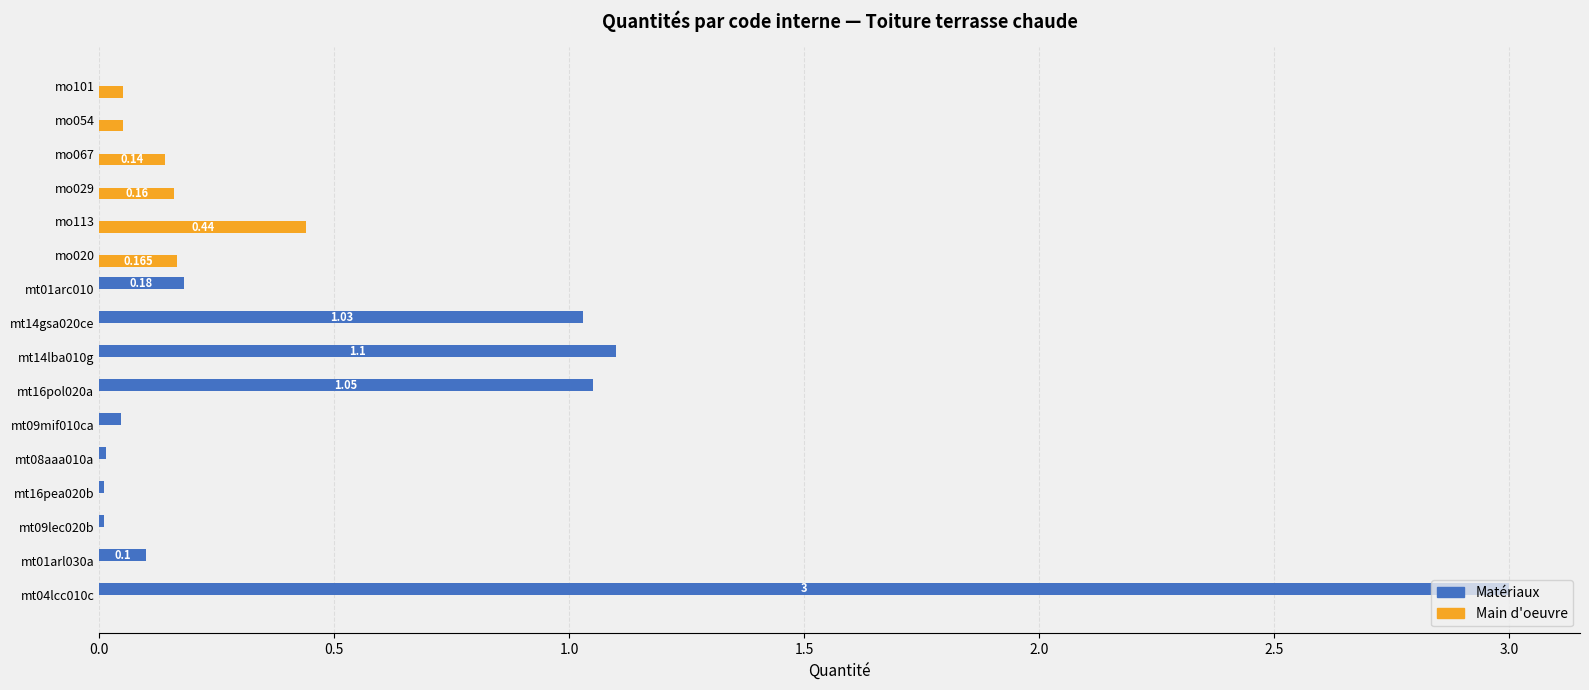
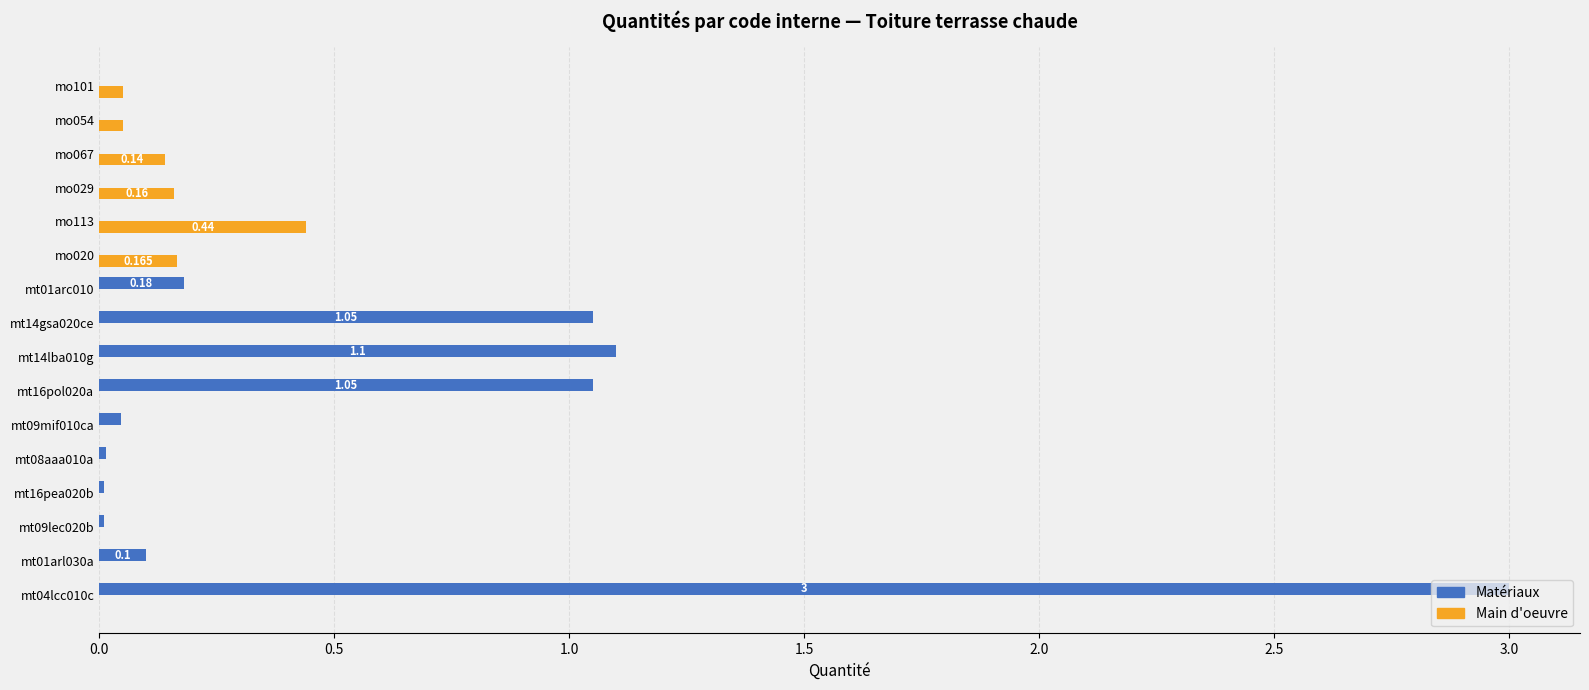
  {
    "Matériaux": {
      "mt01arc010": 0.18,
-     "mt14gsa020ce": 1.03,
+     "mt14gsa020ce": 1.05,
      "mt14lba010g": 1.1,
      "mt16pol020a": 1.05,
      "mt01arl030a": 0.1
    },
    "Main d'oeuvre": {
      "mo067": 0.14,
      "mo029": 0.16,
      "mo113": 0.44,
      "mo020": 0.165
    }
  }
